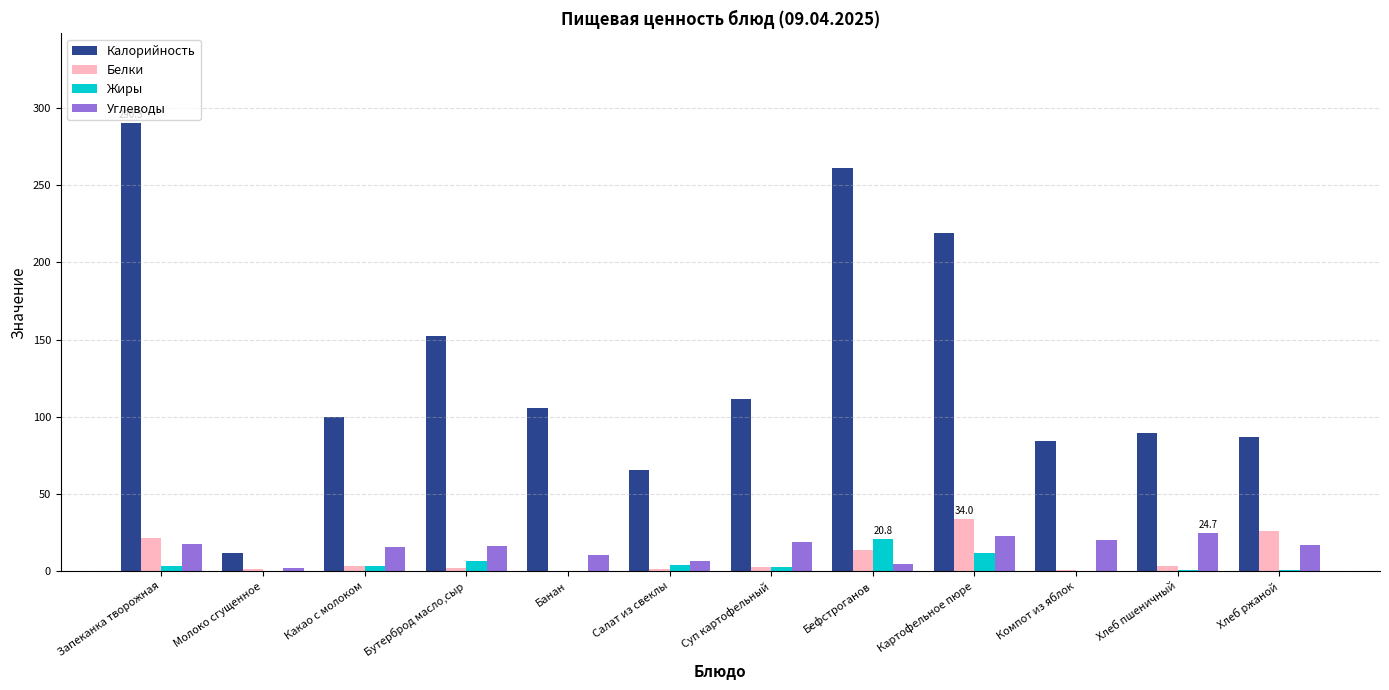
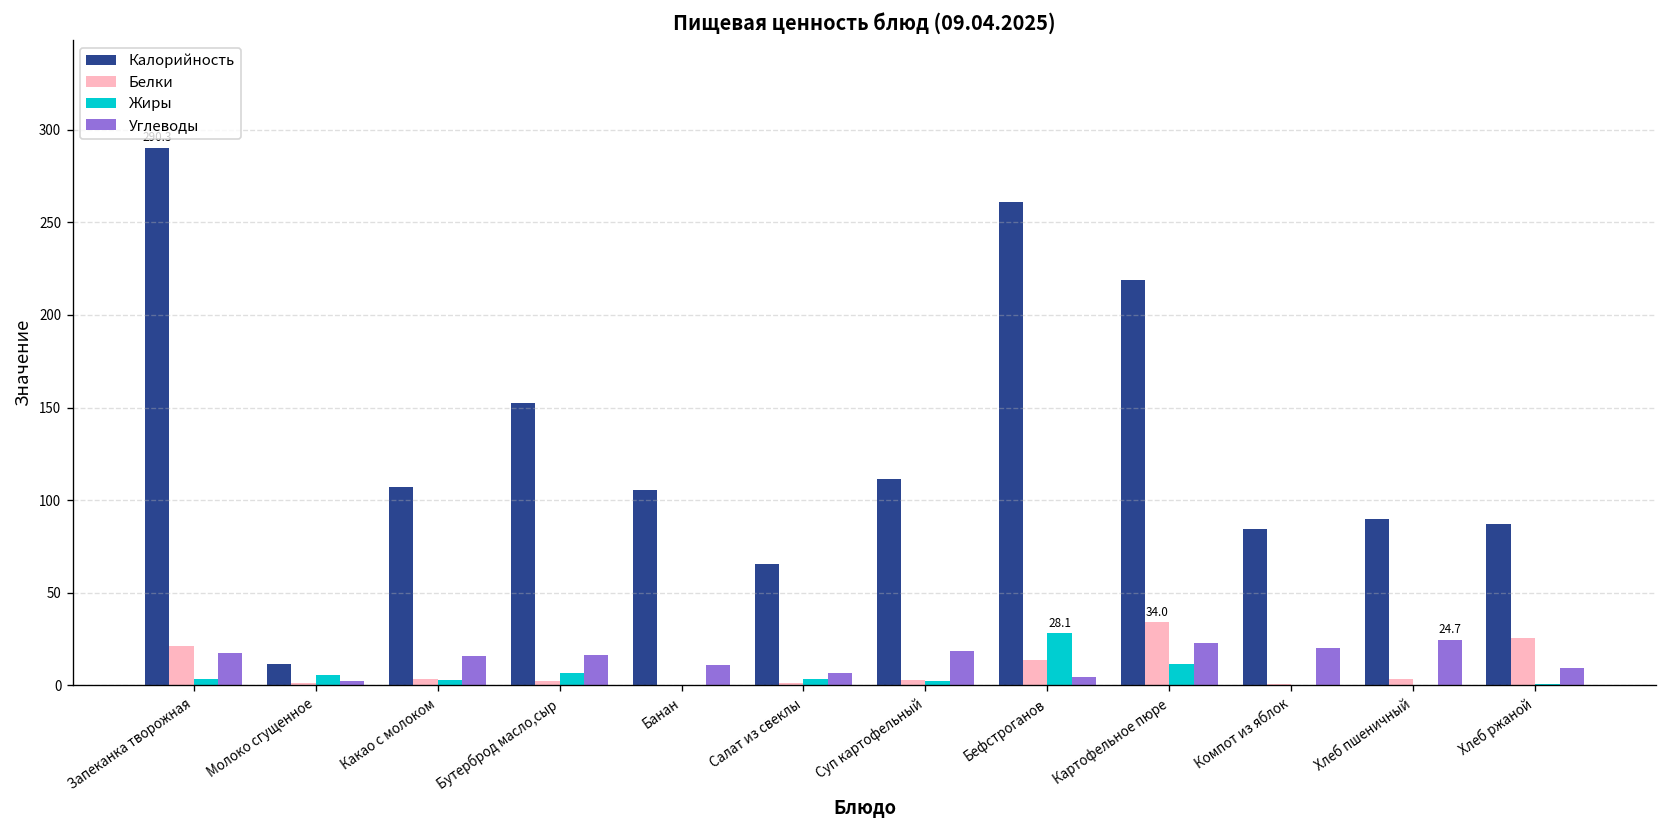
  {
    "Калорийность": {
      "Молоко сгущенное": 12,
-     "Какао с молоком": 100,
+     "Какао с молоком": 107,
      "Бутерброд масло,сыр": 153,
      "Банан": 106,
      "Салат из свеклы": 66,
      "Суп картофельный": 112,
      "Бефстроганов": 261,
      "Картофельное пюре": 219,
      "Компот из яблок": 84,
      "Хлеб пшеничный": 90,
      "Хлеб ржаной": 87
    },
    "Белки": {
      "Картофельное пюре": 34.0
    },
    "Жиры": {
-     "Молоко сгущенное": 0,
-     "Бефстроганов": 20.8
+     "Молоко сгущенное": 6,
+     "Бефстроганов": 28.1
    },
    "Углеводы": {
      "Запеканка творожная": 18,
      "Молоко сгущенное": 2,
      "Какао с молоком": 16,
      "Бутерброд масло,сыр": 17,
      "Банан": 11,
      "Салат из свеклы": 7,
      "Суп картофельный": 19,
      "Бефстроганов": 5,
      "Картофельное пюре": 23,
      "Компот из яблок": 20,
-     "Хлеб ржаной": 17
+     "Хлеб ржаной": 9
    }
  }
